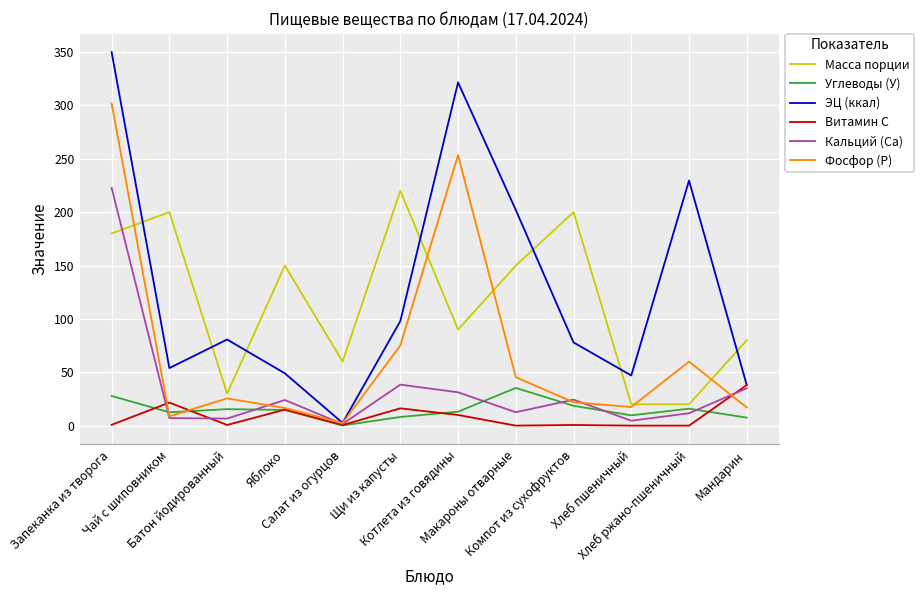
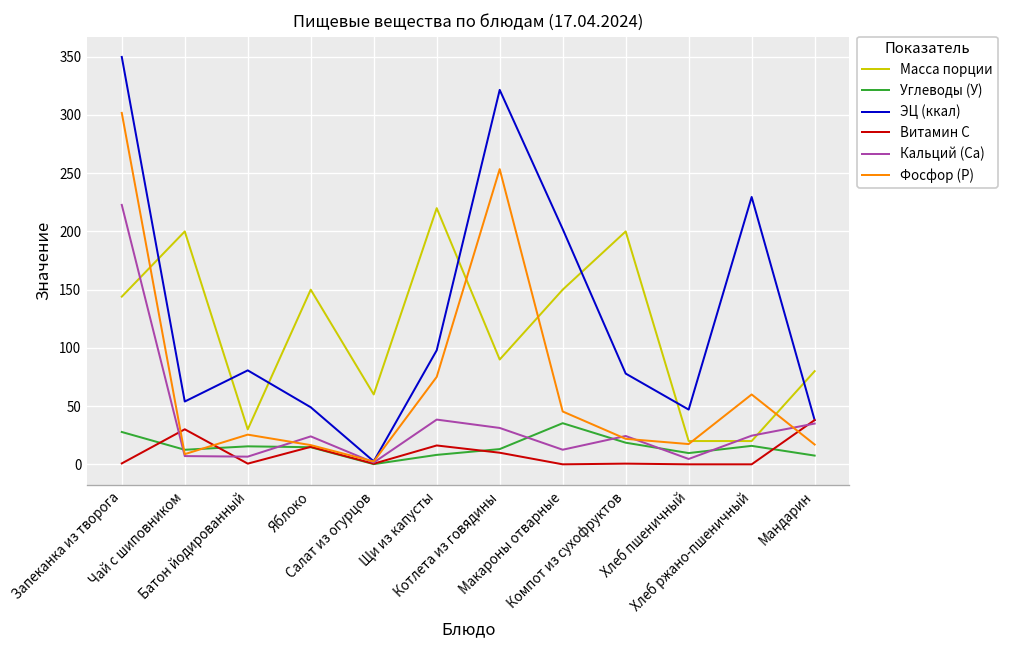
  {
    "Масса порции": {
-     "Запеканка из творога": 180,
+     "Запеканка из творога": 140,
      "Чай с шиповником": 200,
      "Батон йодированный": 30,
      "Яблоко": 150,
      "Салат из огурцов": 60,
      "Щи из капусты": 220,
      "Котлета из говядины": 90,
      "Макароны отварные": 150,
      "Компот из сухофруктов": 200,
      "Хлеб пшеничный": 20,
      "Хлеб ржано-пшеничный": 20,
      "Мандарин": 80
    },
    "Углеводы (У)": {
      "Запеканка из творога": 30,
      "Чай с шиповником": 10,
      "Батон йодированный": 20,
      "Щи из капусты": 10,
      "Котлета из говядины": 10,
      "Макароны отварные": 40,
      "Компот из сухофруктов": 20,
      "Хлеб пшеничный": 10,
      "Хлеб ржано-пшеничный": 20,
      "Мандарин": 10
    },
    "ЭЦ (ккал)": {
      "Запеканка из творога": 350,
      "Чай с шиповником": 50,
      "Батон йодированный": 80,
      "Яблоко": 50,
      "Щи из капусты": 100,
      "Котлета из говядины": 320,
      "Макароны отварные": 200,
      "Компот из сухофруктов": 80,
      "Хлеб пшеничный": 50,
      "Хлеб ржано-пшеничный": 230
    },
    "Витамин С": {
      "Запеканка из творога": 0,
-     "Чай с шиповником": 20,
+     "Чай с шиповником": 30,
      "Батон йодированный": 0,
      "Щи из капусты": 20,
      "Котлета из говядины": 10,
      "Макароны отварные": 0,
      "Компот из сухофруктов": 0,
      "Хлеб пшеничный": 0,
      "Хлеб ржано-пшеничный": 0
    },
    "Кальций (Са)": {
      "Запеканка из творога": 220,
      "Батон йодированный": 10,
      "Яблоко": 20,
      "Щи из капусты": 40,
      "Котлета из говядины": 30,
      "Макароны отварные": 10,
      "Хлеб пшеничный": 0,
-     "Хлеб ржано-пшеничный": 10,
+     "Хлеб ржано-пшеничный": 20,
      "Мандарин": 40
    },
    "Фосфор (Р)": {
      "Запеканка из творога": 300,
      "Батон йодированный": 30,
      "Щи из капусты": 80,
      "Котлета из говядины": 250,
      "Макароны отварные": 50,
      "Хлеб пшеничный": 20,
      "Хлеб ржано-пшеничный": 60,
      "Мандарин": 20
    }
  }
